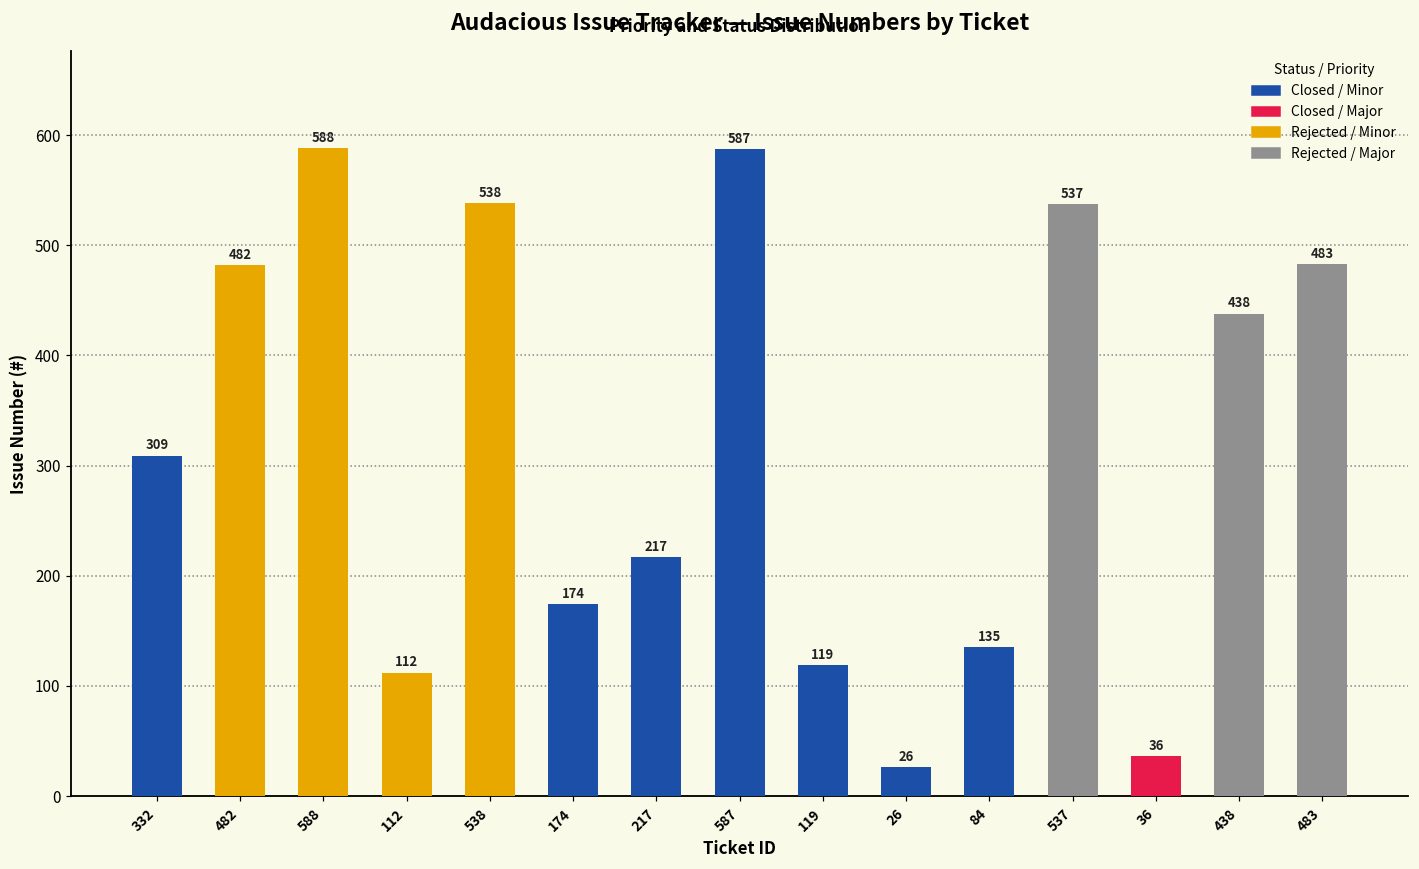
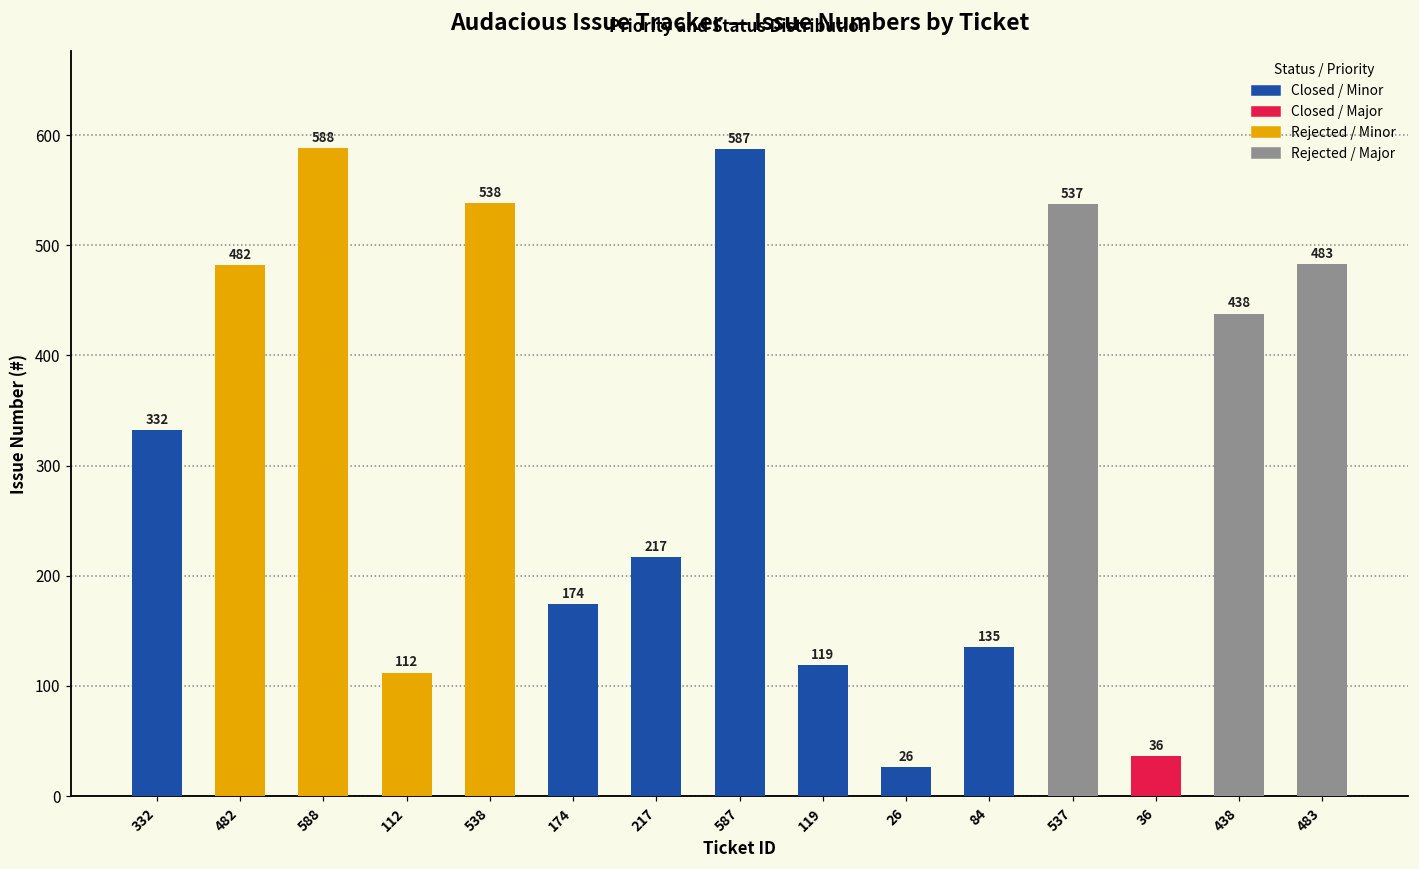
  {
-   "332": 309,
+   "332": 332,
    "482": 482,
    "588": 588,
    "112": 112,
    "538": 538,
    "174": 174,
    "217": 217,
    "587": 587,
    "119": 119,
    "26": 26,
    "84": 135,
    "537": 537,
    "36": 36,
    "438": 438,
    "483": 483
  }
